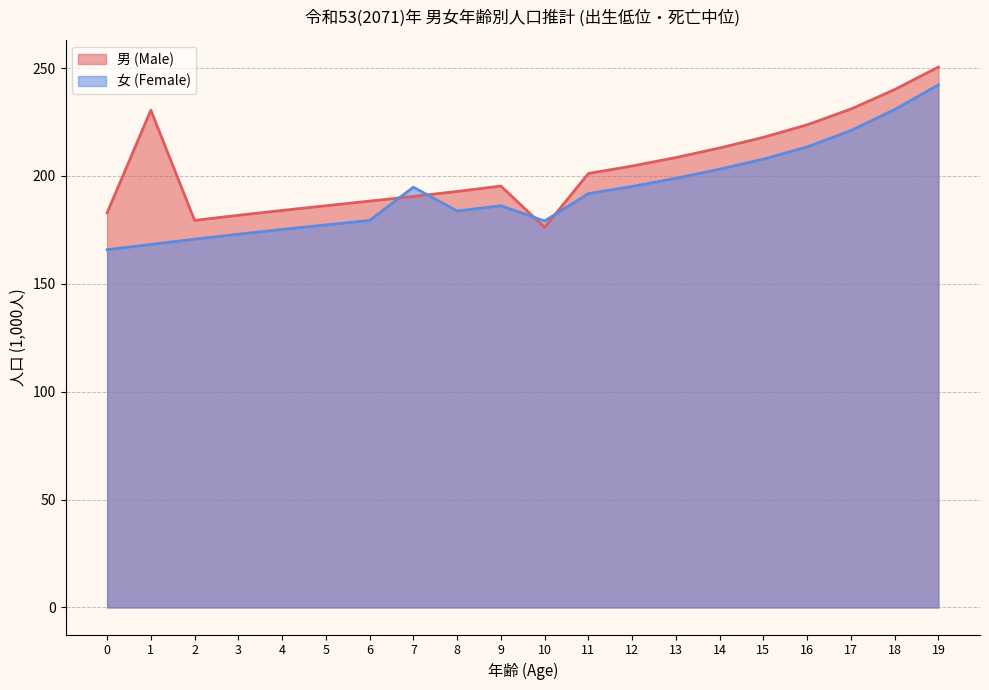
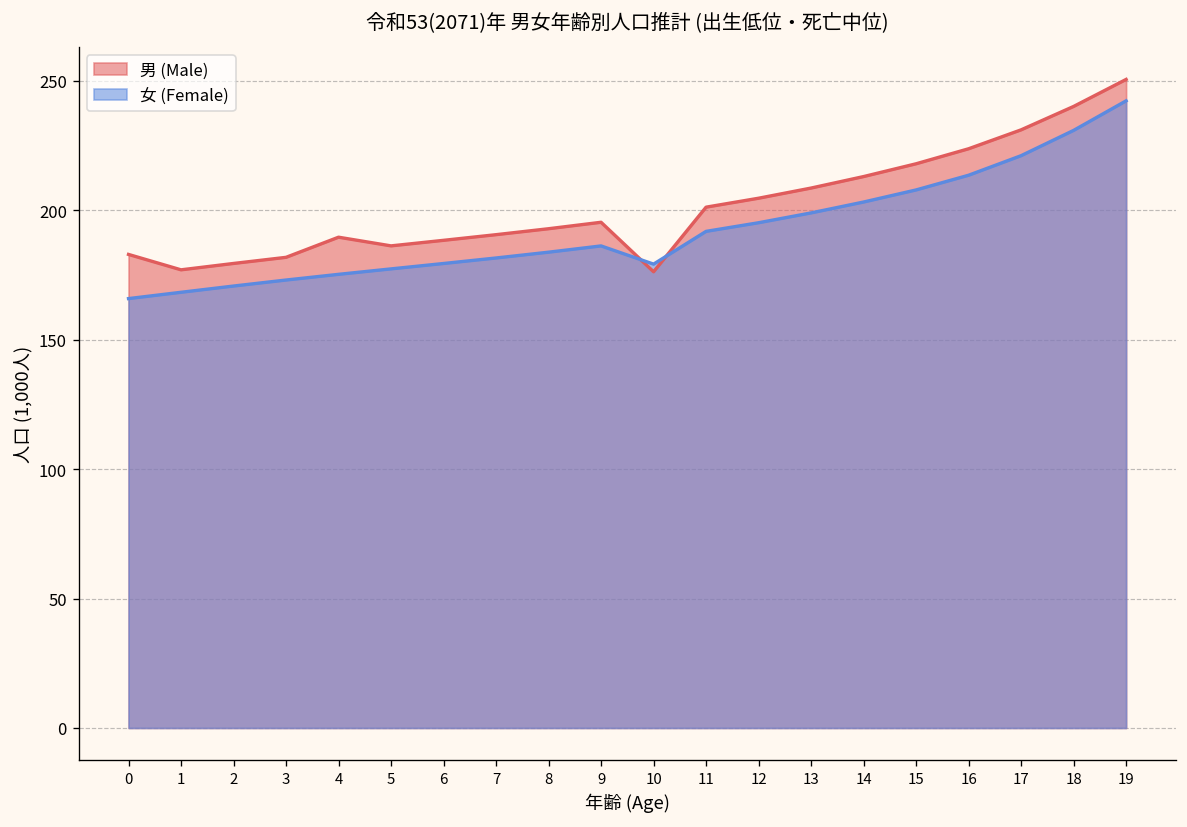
  {
    "男 (Male)": {
      "0": 183,
-     "1": 231,
+     "1": 177,
      "2": 179,
      "3": 182,
-     "4": 184,
+     "4": 190,
      "5": 186,
      "6": 188,
      "7": 191,
      "8": 193,
      "9": 195,
      "10": 176,
      "11": 201,
      "12": 205,
      "13": 209,
      "14": 213,
      "15": 218,
      "16": 224,
      "17": 231,
      "18": 240,
      "19": 250
    },
    "女 (Female)": {
      "0": 166,
      "1": 168,
      "2": 171,
      "3": 173,
      "4": 175,
      "5": 177,
      "6": 179,
-     "7": 195,
+     "7": 182,
      "8": 184,
      "9": 186,
      "10": 179,
      "11": 192,
      "12": 195,
      "13": 199,
      "14": 203,
      "15": 208,
      "16": 213,
      "17": 221,
      "18": 231,
      "19": 242
    }
  }
